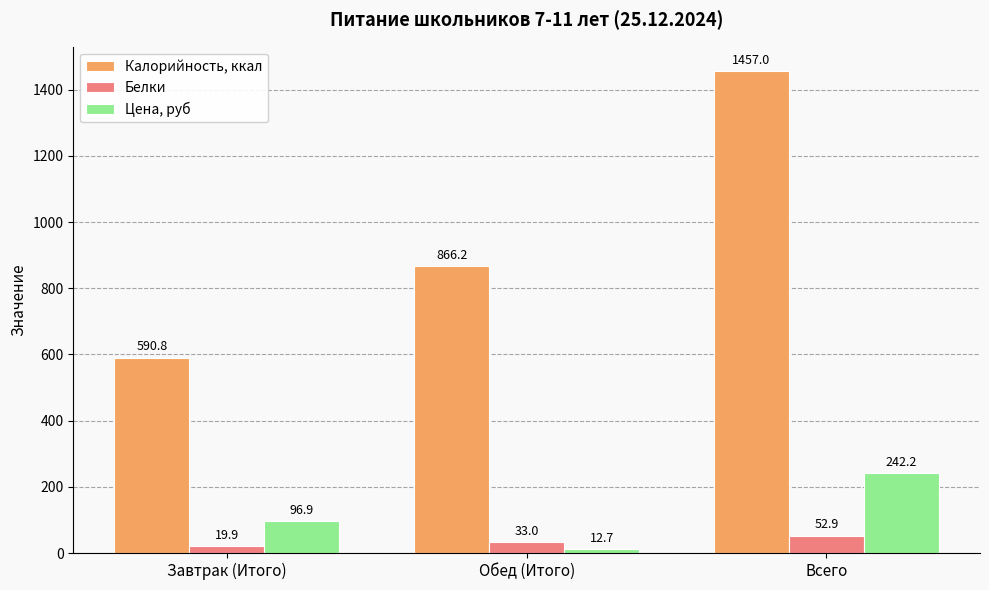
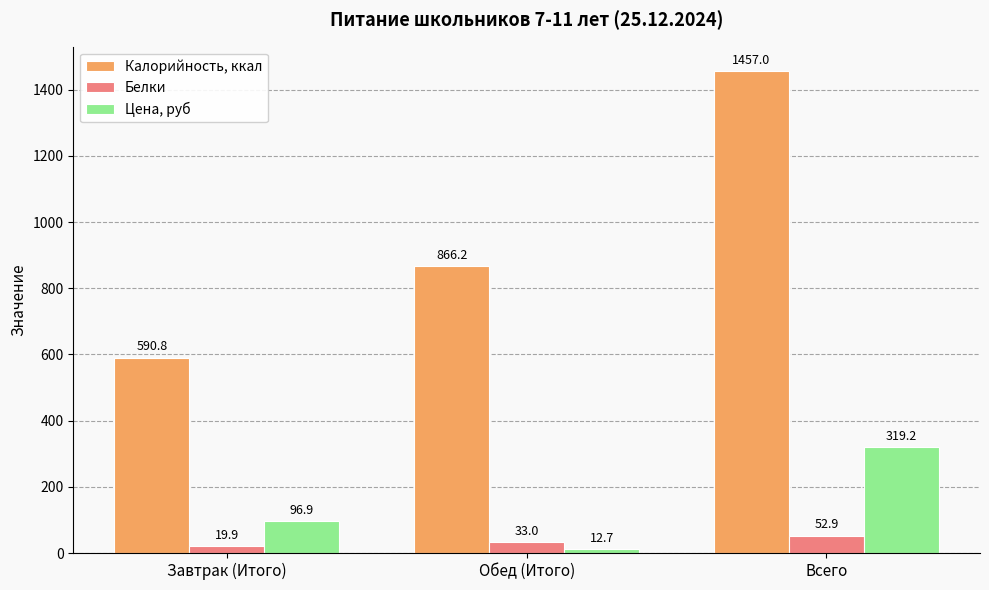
  {
    "Цена, руб": {
      "Завтрак (Итого)": 96.9,
      "Обед (Итого)": 12.7,
-     "Всего": 242.2
+     "Всего": 319.2
    }
  }
